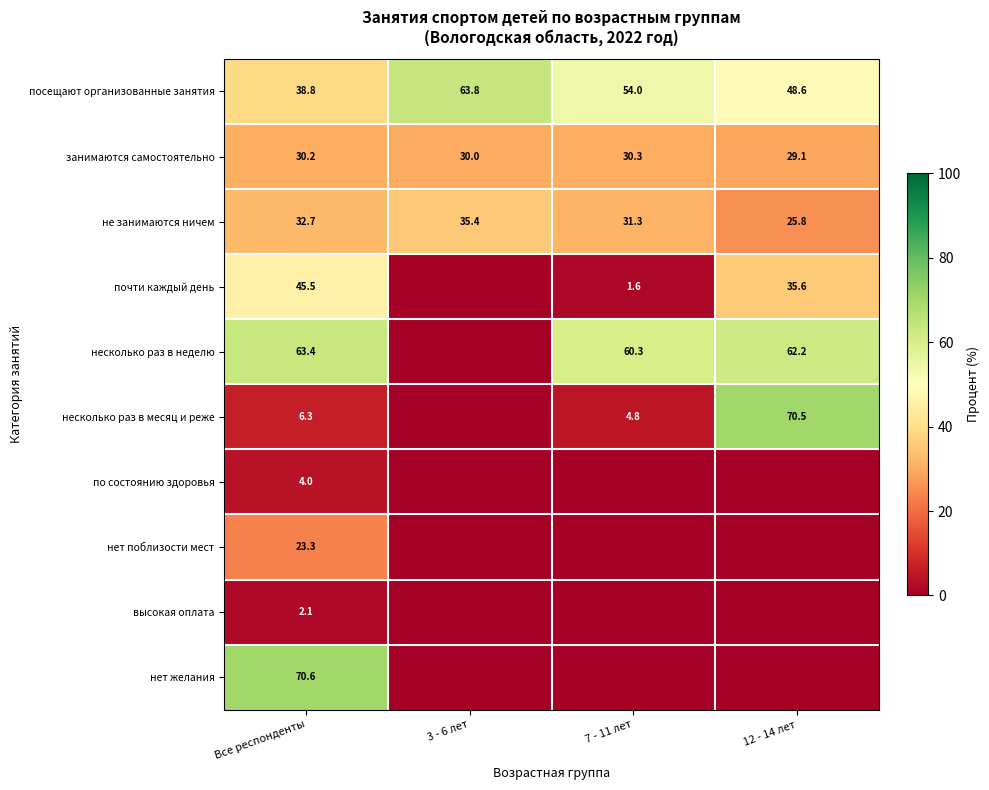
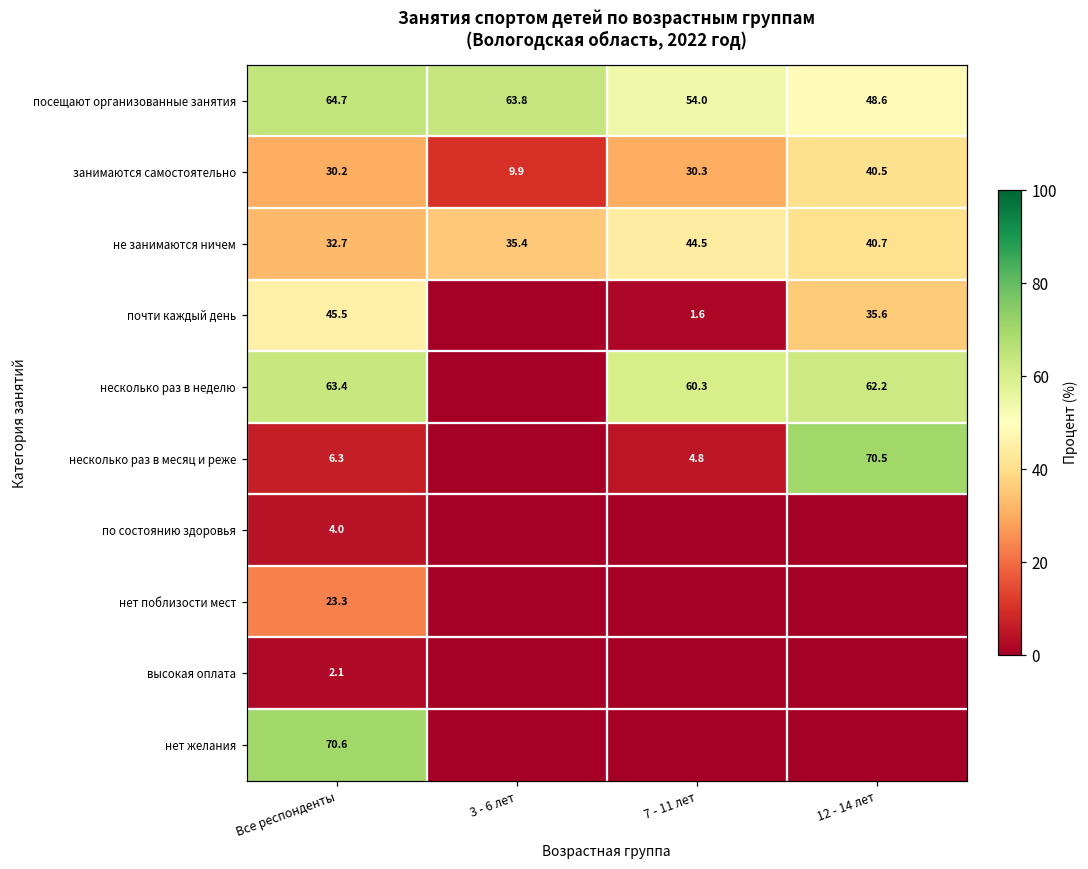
  {
    "посещают организованные занятия": {
-     "Все респонденты": 38.8,
+     "Все респонденты": 64.7,
      "3 - 6 лет": 63.8,
      "7 - 11 лет": 54.0,
      "12 - 14 лет": 48.6
    },
    "занимаются самостоятельно": {
      "Все респонденты": 30.2,
-     "3 - 6 лет": 30.0,
+     "3 - 6 лет": 9.9,
      "7 - 11 лет": 30.3,
-     "12 - 14 лет": 29.1
+     "12 - 14 лет": 40.5
    },
    "не занимаются ничем": {
      "Все респонденты": 32.7,
      "3 - 6 лет": 35.4,
-     "7 - 11 лет": 31.3,
-     "12 - 14 лет": 25.8
+     "7 - 11 лет": 44.5,
+     "12 - 14 лет": 40.7
    },
    "почти каждый день": {
      "Все респонденты": 45.5,
      "7 - 11 лет": 1.6,
      "12 - 14 лет": 35.6
    },
    "несколько раз в неделю": {
      "Все респонденты": 63.4,
      "7 - 11 лет": 60.3,
      "12 - 14 лет": 62.2
    },
    "несколько раз в месяц и реже": {
      "Все респонденты": 6.3,
      "7 - 11 лет": 4.8,
      "12 - 14 лет": 70.5
    },
    "по состоянию здоровья": {
      "Все респонденты": 4.0
    },
    "нет поблизости мест": {
      "Все респонденты": 23.3
    },
    "высокая оплата": {
      "Все респонденты": 2.1
    },
    "нет желания": {
      "Все респонденты": 70.6
    }
  }
